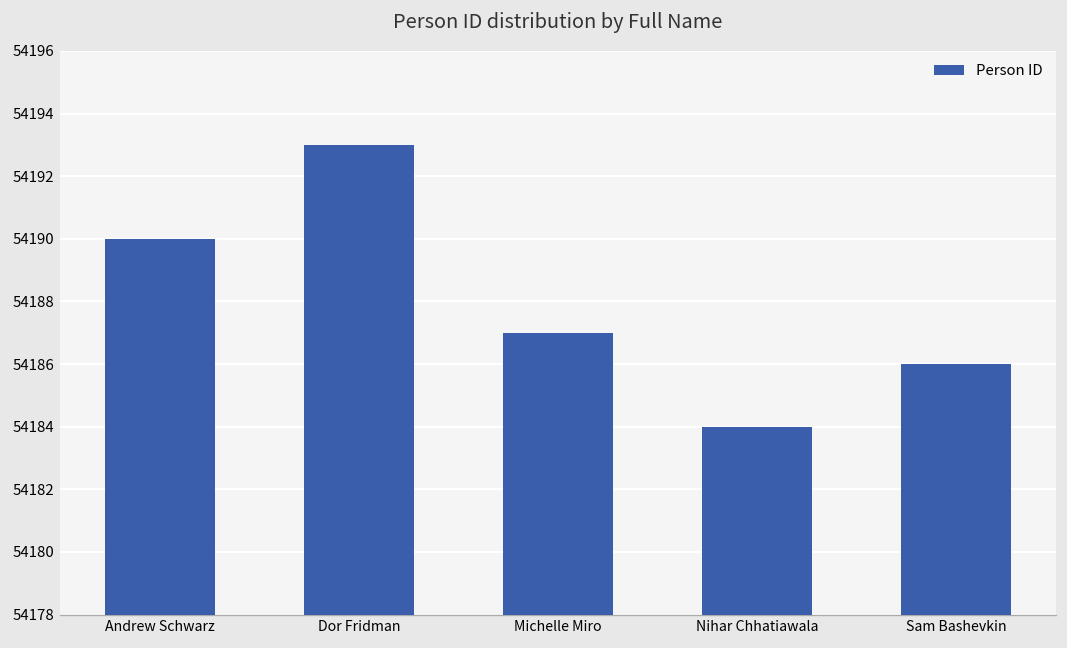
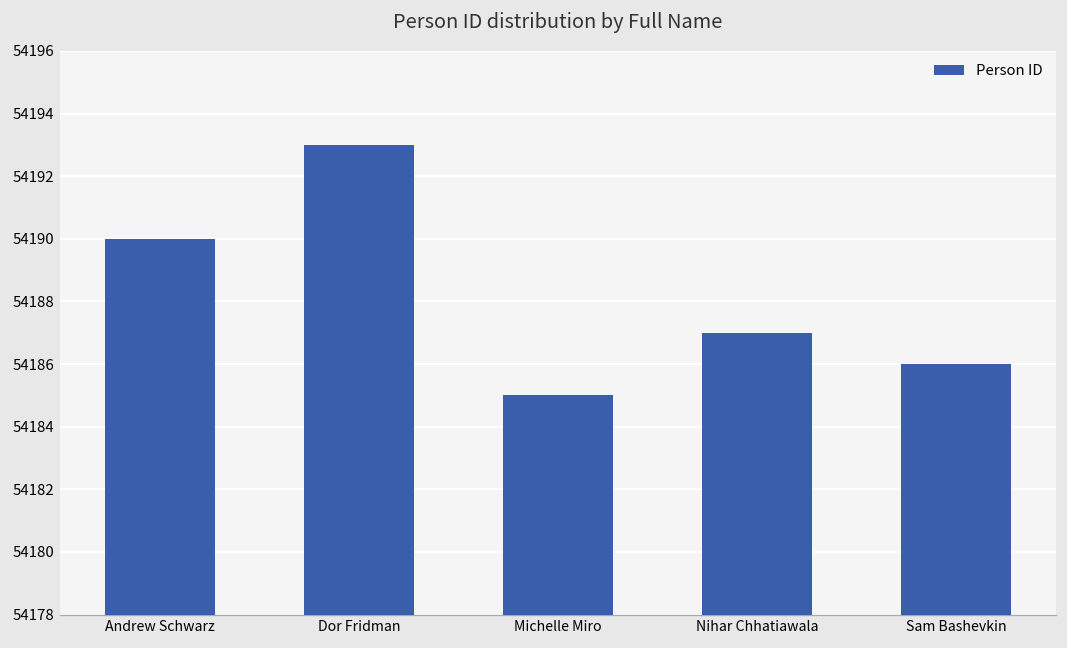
  {
    "Andrew Schwarz": 54190,
    "Dor Fridman": 54193,
-   "Michelle Miro": 54187,
-   "Nihar Chhatiawala": 54184,
+   "Michelle Miro": 54185,
+   "Nihar Chhatiawala": 54187,
    "Sam Bashevkin": 54186
  }
